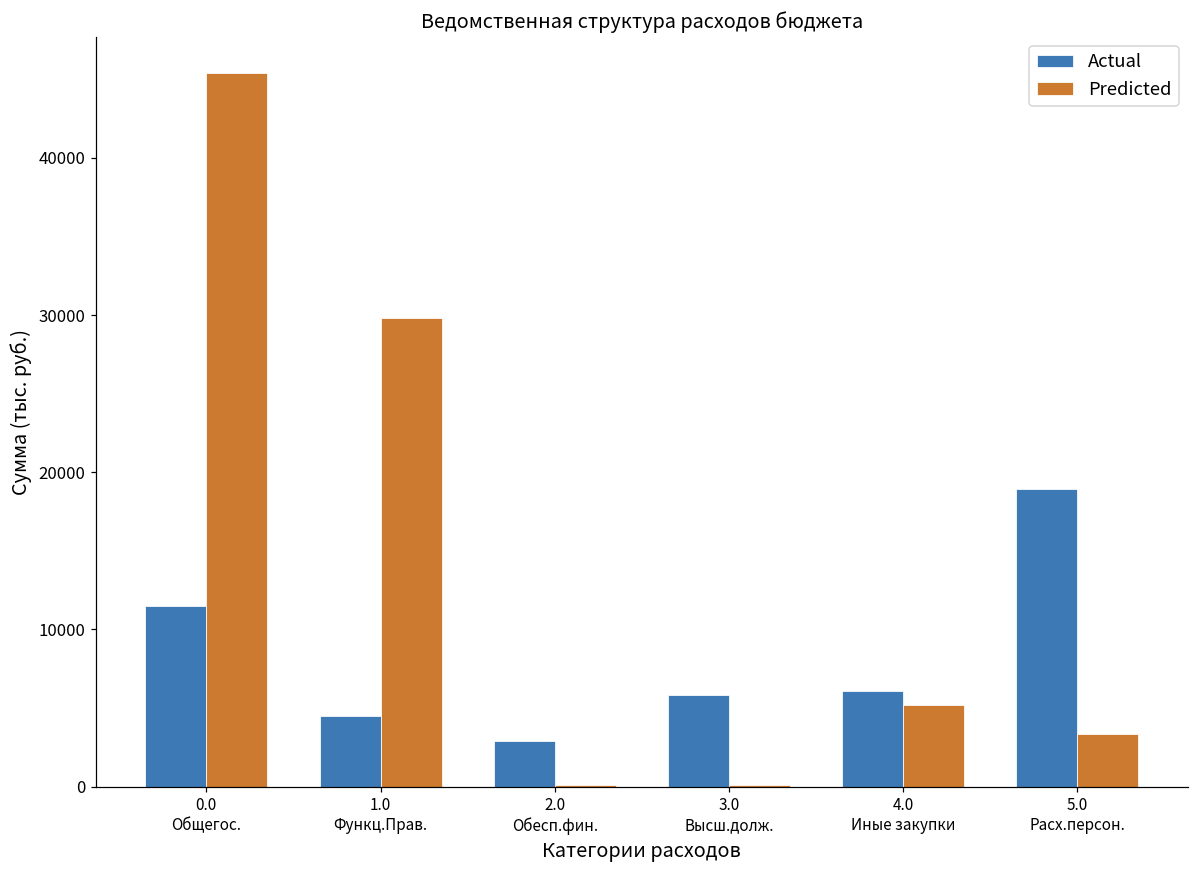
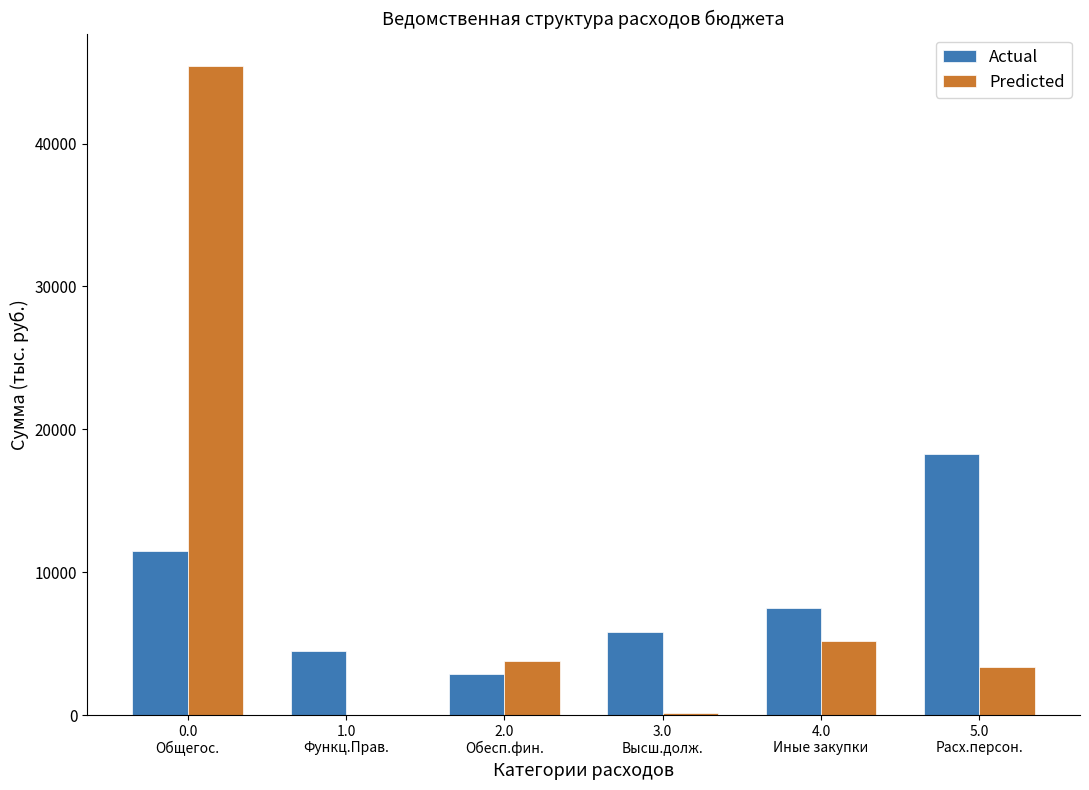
  {
    "Actual": {
      "0.0 Общегос.": 11500,
      "1.0 Функц.Прав.": 4500,
      "2.0 Обесп.фин.": 2900,
      "3.0 Высш.долж.": 5800,
-     "4.0 Иные закупки": 6100,
-     "5.0 Расх.персон.": 18900
+     "4.0 Иные закупки": 7500,
+     "5.0 Расх.персон.": 18300
    },
    "Predicted": {
      "0.0 Общегос.": 45400,
-     "1.0 Функц.Прав.": 29800,
-     "2.0 Обесп.фин.": 100,
+     "1.0 Функц.Прав.": 0,
+     "2.0 Обесп.фин.": 3800,
      "4.0 Иные закупки": 5200,
      "5.0 Расх.персон.": 3400
    }
  }
